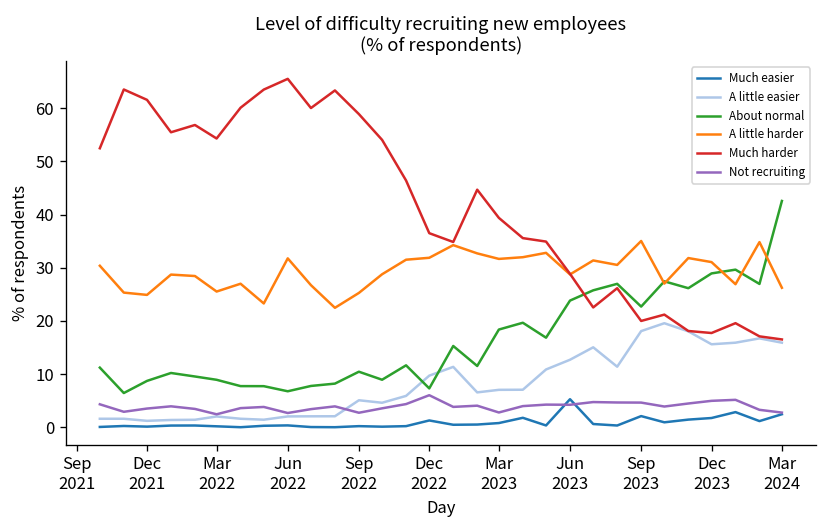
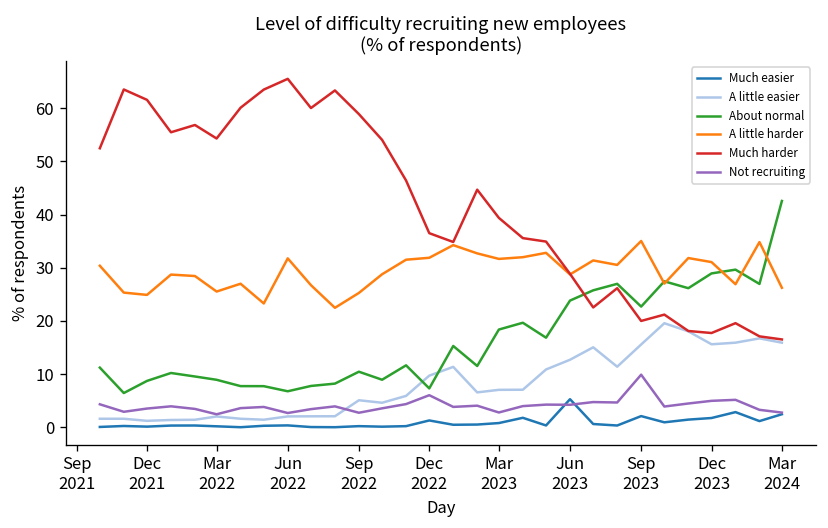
  {
    "Much easier": {
      "Dec 2021": 0,
      "Mar 2022": 0,
      "Jun 2022": 0,
      "Sep 2022": 0,
      "Dec 2022": 1,
      "Mar 2023": 1,
      "Jun 2023": 5,
      "Sep 2023": 2,
      "Dec 2023": 2
    },
    "A little easier": {
      "Dec 2021": 1,
      "Jun 2022": 2,
      "Sep 2022": 5,
      "Dec 2022": 10,
      "Mar 2023": 7,
      "Jun 2023": 13,
-     "Sep 2023": 18,
+     "Sep 2023": 16,
      "Dec 2023": 16,
      "Mar 2024": 16
    },
    "About normal": {
      "Dec 2021": 9,
      "Mar 2022": 9,
      "Jun 2022": 7,
      "Sep 2022": 10,
      "Dec 2022": 7,
      "Mar 2023": 18,
      "Jun 2023": 24,
      "Sep 2023": 23,
      "Dec 2023": 29,
      "Mar 2024": 43
    },
    "A little harder": {
      "Dec 2021": 25,
      "Mar 2022": 26,
      "Jun 2022": 32,
      "Sep 2022": 25,
      "Dec 2022": 32,
      "Mar 2023": 32,
      "Sep 2023": 35,
      "Dec 2023": 31,
      "Mar 2024": 26
    },
    "Much harder": {
      "Dec 2021": 62,
      "Mar 2022": 54,
      "Jun 2022": 66,
      "Sep 2022": 59,
      "Dec 2022": 37,
      "Mar 2023": 39,
      "Sep 2023": 20,
      "Dec 2023": 18,
      "Mar 2024": 17
    },
    "Not recruiting": {
      "Dec 2021": 4,
      "Jun 2022": 3,
      "Sep 2022": 3,
      "Dec 2022": 6,
      "Mar 2023": 3,
      "Jun 2023": 4,
-     "Sep 2023": 5,
+     "Sep 2023": 10,
      "Dec 2023": 5
    }
  }
